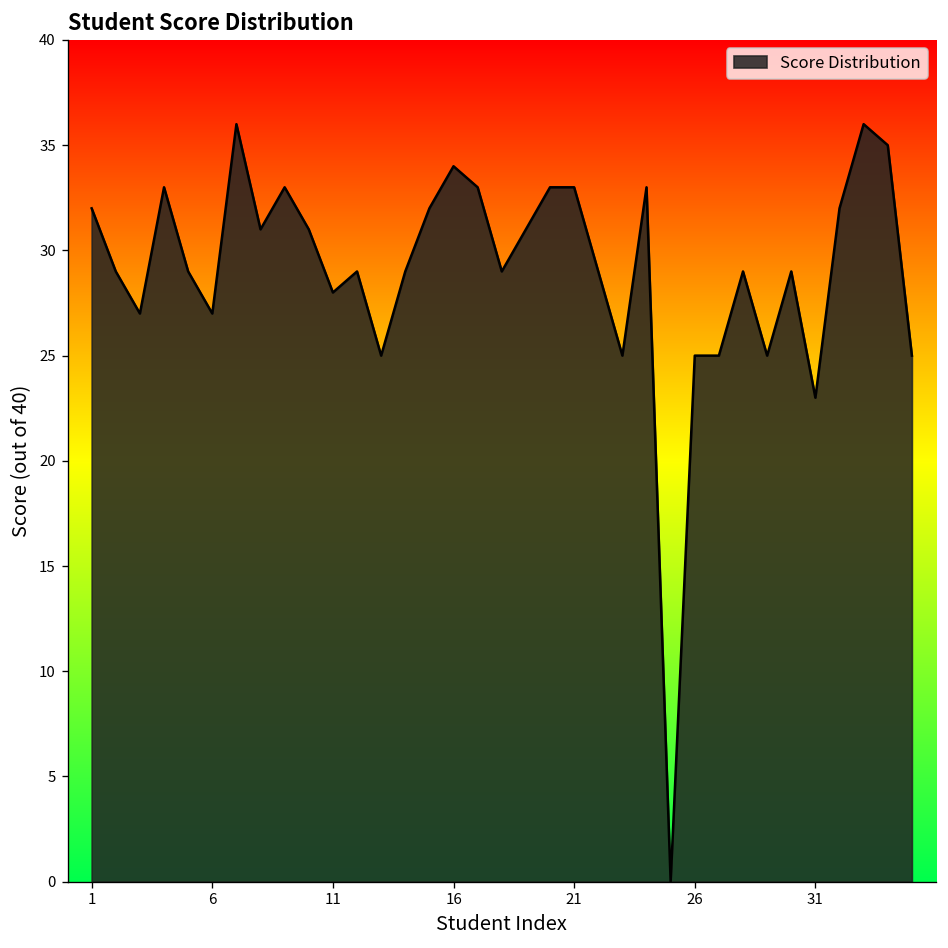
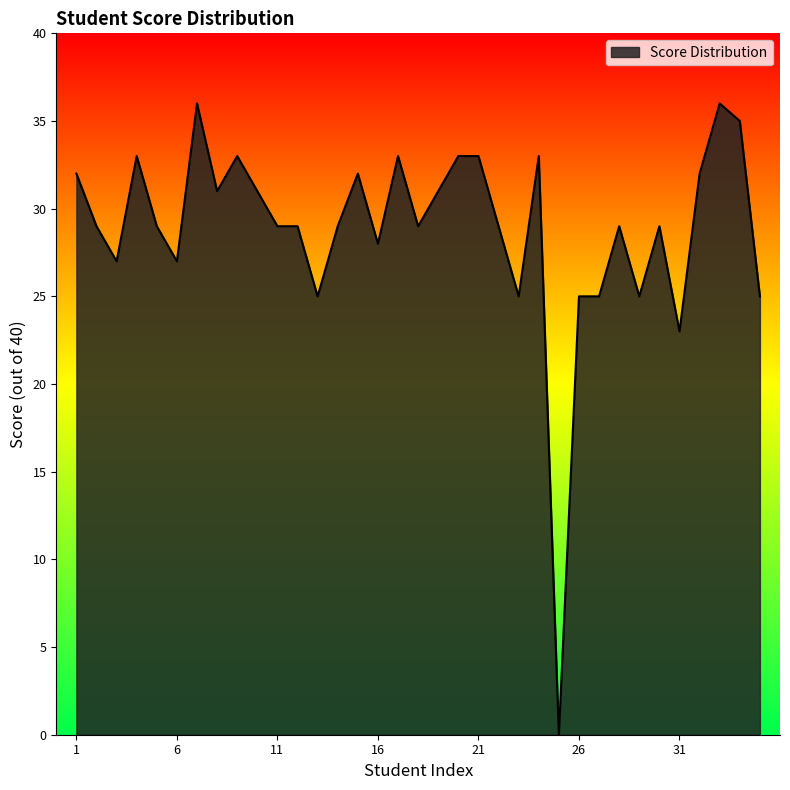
  {
    "1": 32,
    "6": 27,
-   "11": 28,
-   "16": 34,
+   "11": 29,
+   "16": 28,
    "21": 33,
    "26": 25,
    "31": 23
  }
